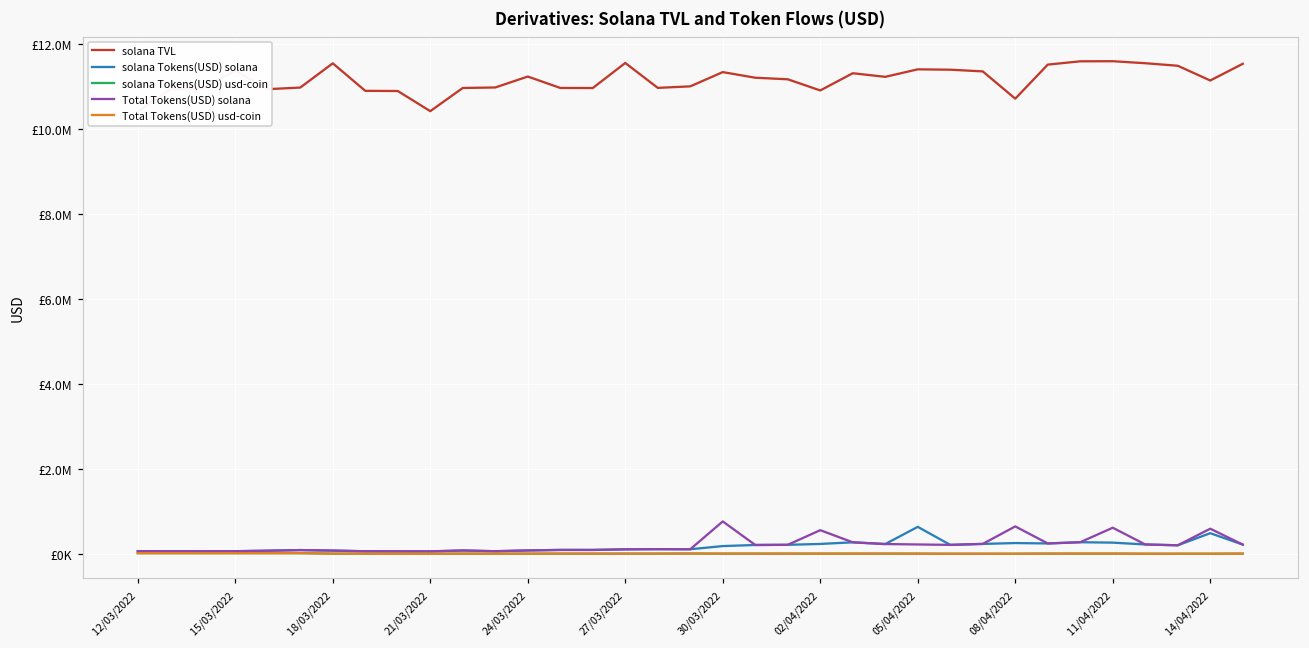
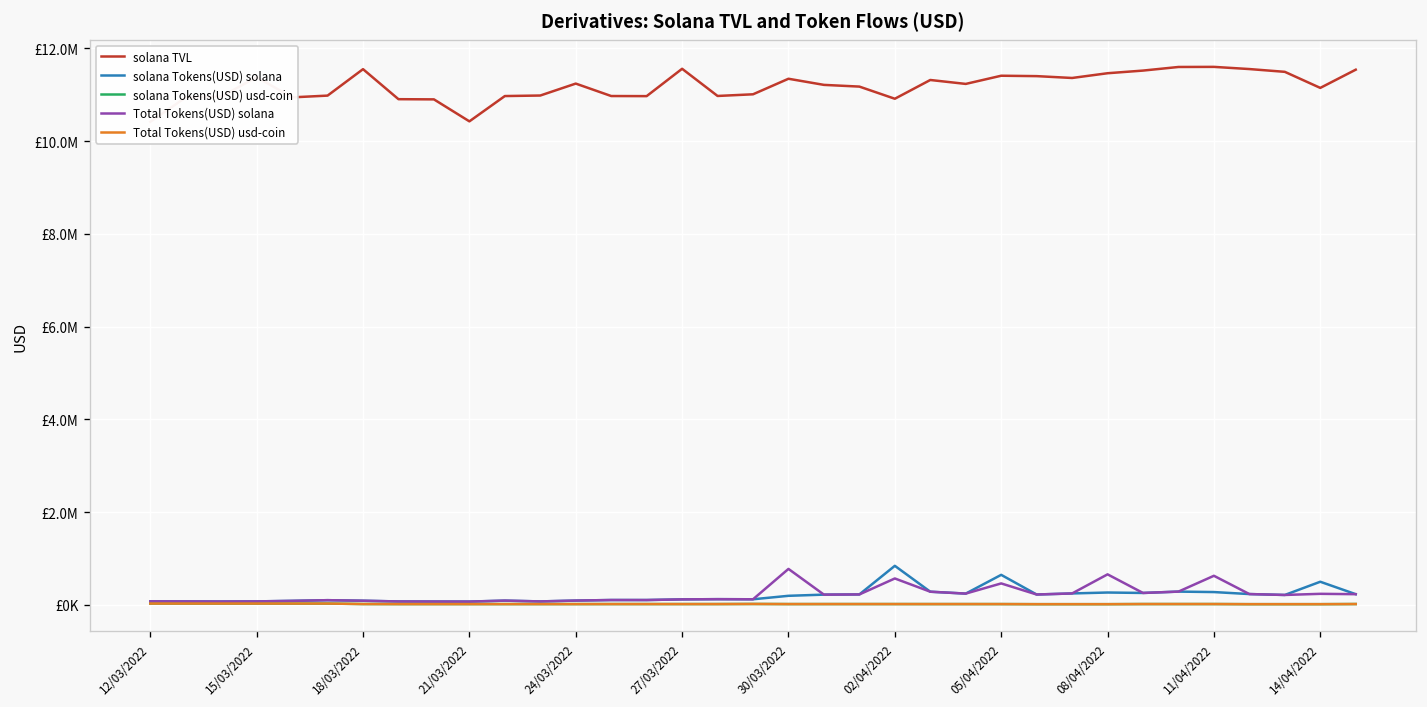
  {
    "solana TVL": {
      "18/03/2022": "£11500000",
      "21/03/2022": "£10400000",
      "24/03/2022": "£11200000",
      "27/03/2022": "£11600000",
      "30/03/2022": "£11300000",
      "02/04/2022": "£10900000",
      "05/04/2022": "£11400000",
-     "08/04/2022": "£10700000",
+     "08/04/2022": "£11500000",
      "11/04/2022": "£11600000",
      "14/04/2022": "£11100000"
    },
    "solana Tokens(USD) solana": {
      "30/03/2022": "£200000",
-     "02/04/2022": "£200000",
+     "02/04/2022": "£800000",
      "05/04/2022": "£600000",
      "08/04/2022": "£300000",
      "11/04/2022": "£300000",
      "14/04/2022": "£500000"
    },
    "Total Tokens(USD) usd-coin": {
      "18/03/2022": "£0",
      "24/03/2022": "£0",
      "27/03/2022": "£0",
      "30/03/2022": "£0",
      "02/04/2022": "£0",
      "05/04/2022": "£0",
      "08/04/2022": "£0",
      "11/04/2022": "£0",
      "14/04/2022": "£0"
    },
    "Total Tokens(USD) solana": {
      "30/03/2022": "£800000",
      "02/04/2022": "£600000",
-     "05/04/2022": "£200000",
+     "05/04/2022": "£500000",
      "08/04/2022": "£700000",
      "11/04/2022": "£600000",
-     "14/04/2022": "£600000"
+     "14/04/2022": "£200000"
    }
  }
